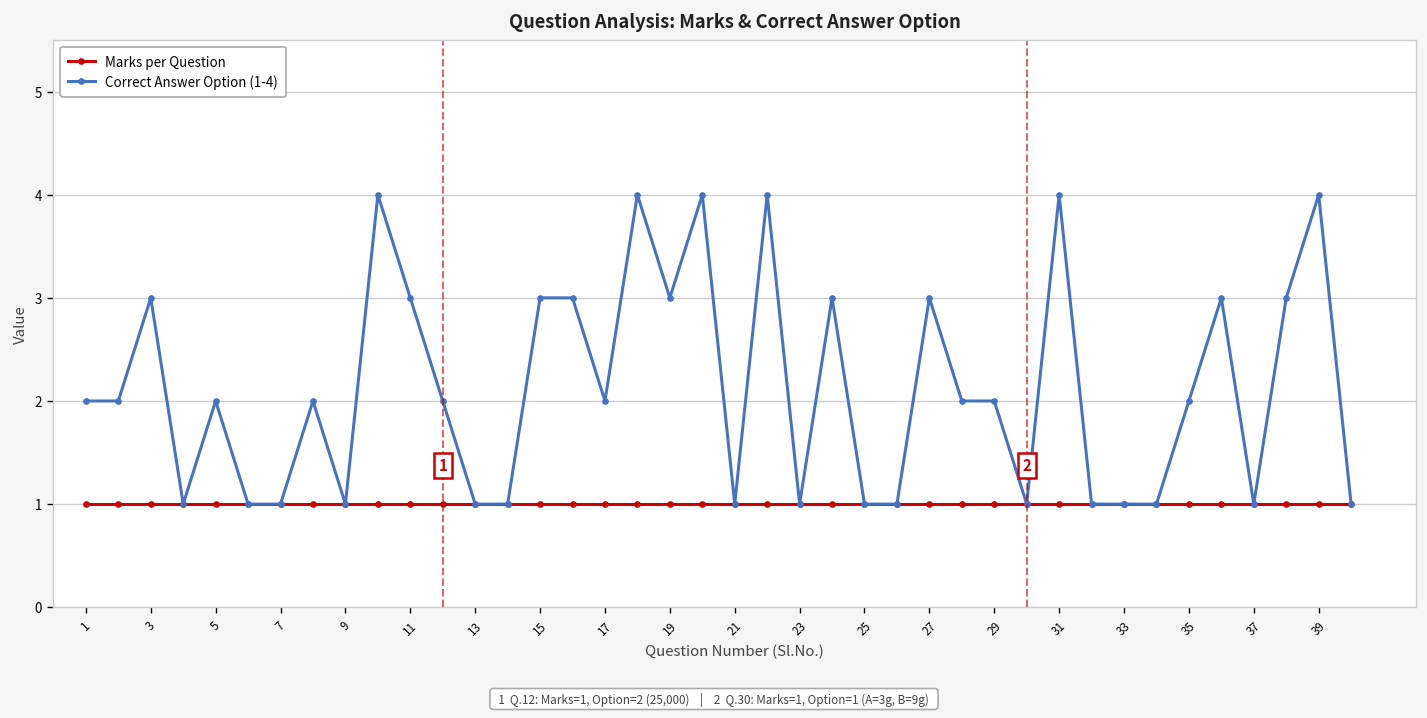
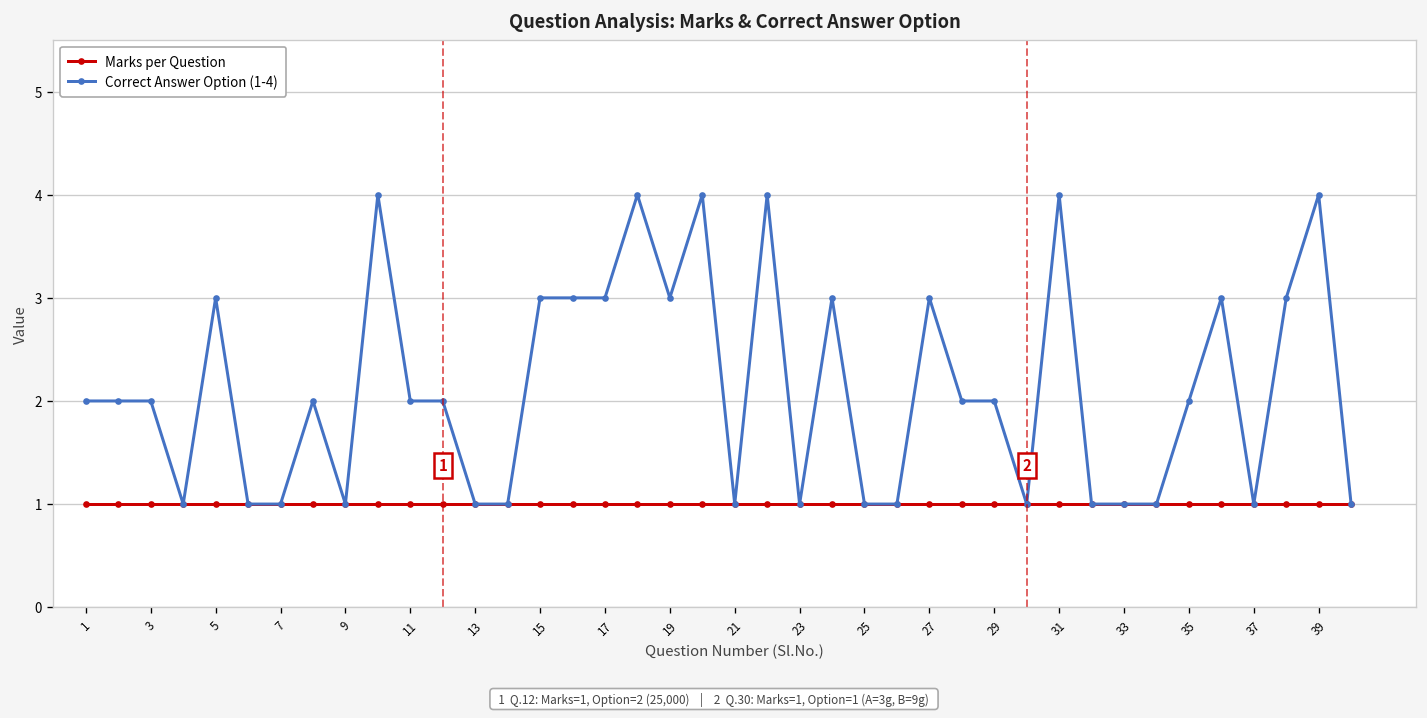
  {
    "Marks per Question": {
      "1": 1,
      "3": 1,
      "5": 1,
      "11": 1,
      "15": 1,
      "17": 1,
      "19": 1,
      "27": 1,
      "29": 1,
      "31": 1,
      "35": 1,
      "39": 1
    },
    "Correct Answer Option (1-4)": {
      "1": 2,
-     "3": 3,
-     "5": 2,
-     "11": 3,
+     "3": 2,
+     "5": 3,
+     "11": 2,
      "15": 3,
-     "17": 2,
+     "17": 3,
      "19": 3,
      "27": 3,
      "29": 2,
      "31": 4,
      "35": 2,
      "39": 4
    }
  }
